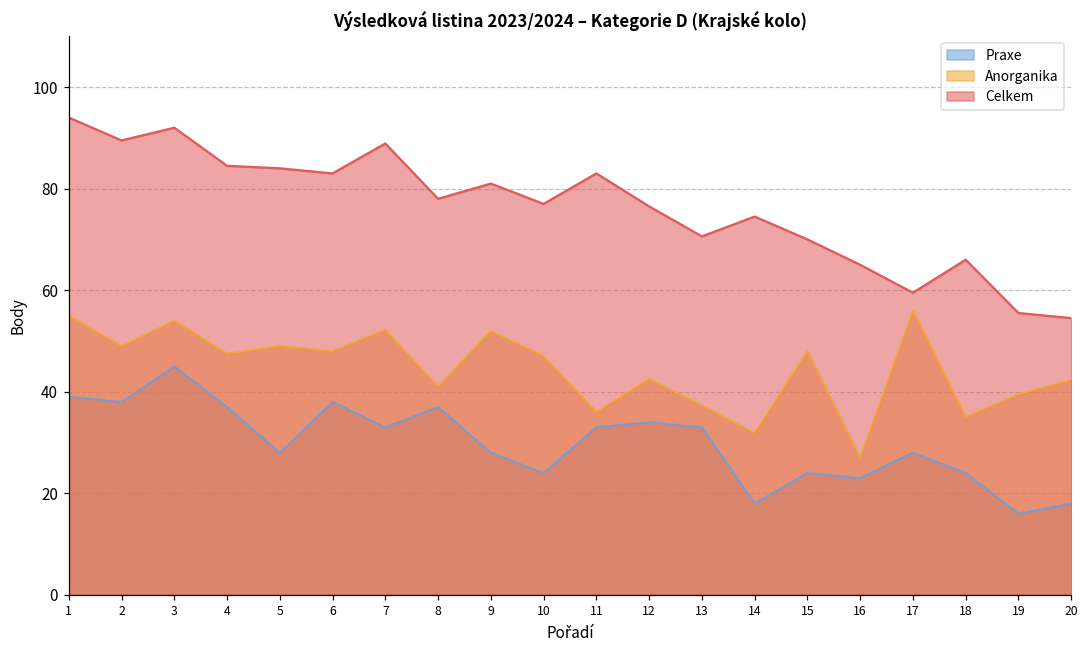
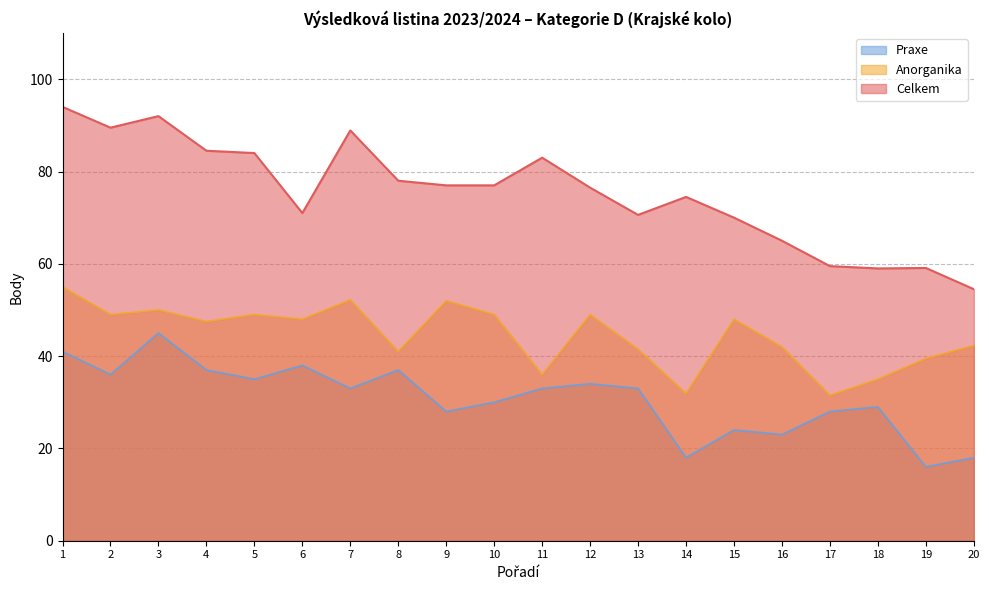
  {
    "Praxe": {
-     "1": 39,
-     "2": 38,
+     "1": 41,
+     "2": 36,
      "3": 45,
      "4": 37,
-     "5": 28,
+     "5": 35,
      "6": 38,
      "7": 33,
      "8": 37,
      "9": 28,
-     "10": 24,
+     "10": 30,
      "11": 33,
      "12": 34,
      "13": 33,
      "14": 18,
      "15": 24,
      "16": 23,
      "17": 28,
-     "18": 24,
+     "18": 29,
      "19": 16,
      "20": 18
    },
    "Anorganika": {
      "1": 55,
      "2": 49,
-     "3": 54,
+     "3": 50,
      "4": 48,
      "5": 49,
      "6": 48,
      "7": 52,
      "8": 41,
      "9": 52,
-     "10": 47,
+     "10": 49,
      "11": 36,
-     "12": 43,
-     "13": 37,
+     "12": 49,
+     "13": 42,
      "14": 32,
      "15": 48,
-     "16": 27,
-     "17": 56,
+     "16": 42,
+     "17": 32,
      "18": 35,
      "19": 40,
      "20": 42
    },
    "Celkem": {
      "1": 94,
      "2": 90,
      "3": 92,
      "4": 85,
      "5": 84,
-     "6": 83,
+     "6": 71,
      "7": 89,
      "8": 78,
-     "9": 81,
+     "9": 77,
      "10": 77,
      "11": 83,
      "12": 77,
      "13": 71,
      "14": 75,
      "15": 70,
      "16": 65,
      "17": 60,
-     "18": 66,
-     "19": 56,
+     "18": 59,
+     "19": 59,
      "20": 55
    }
  }
